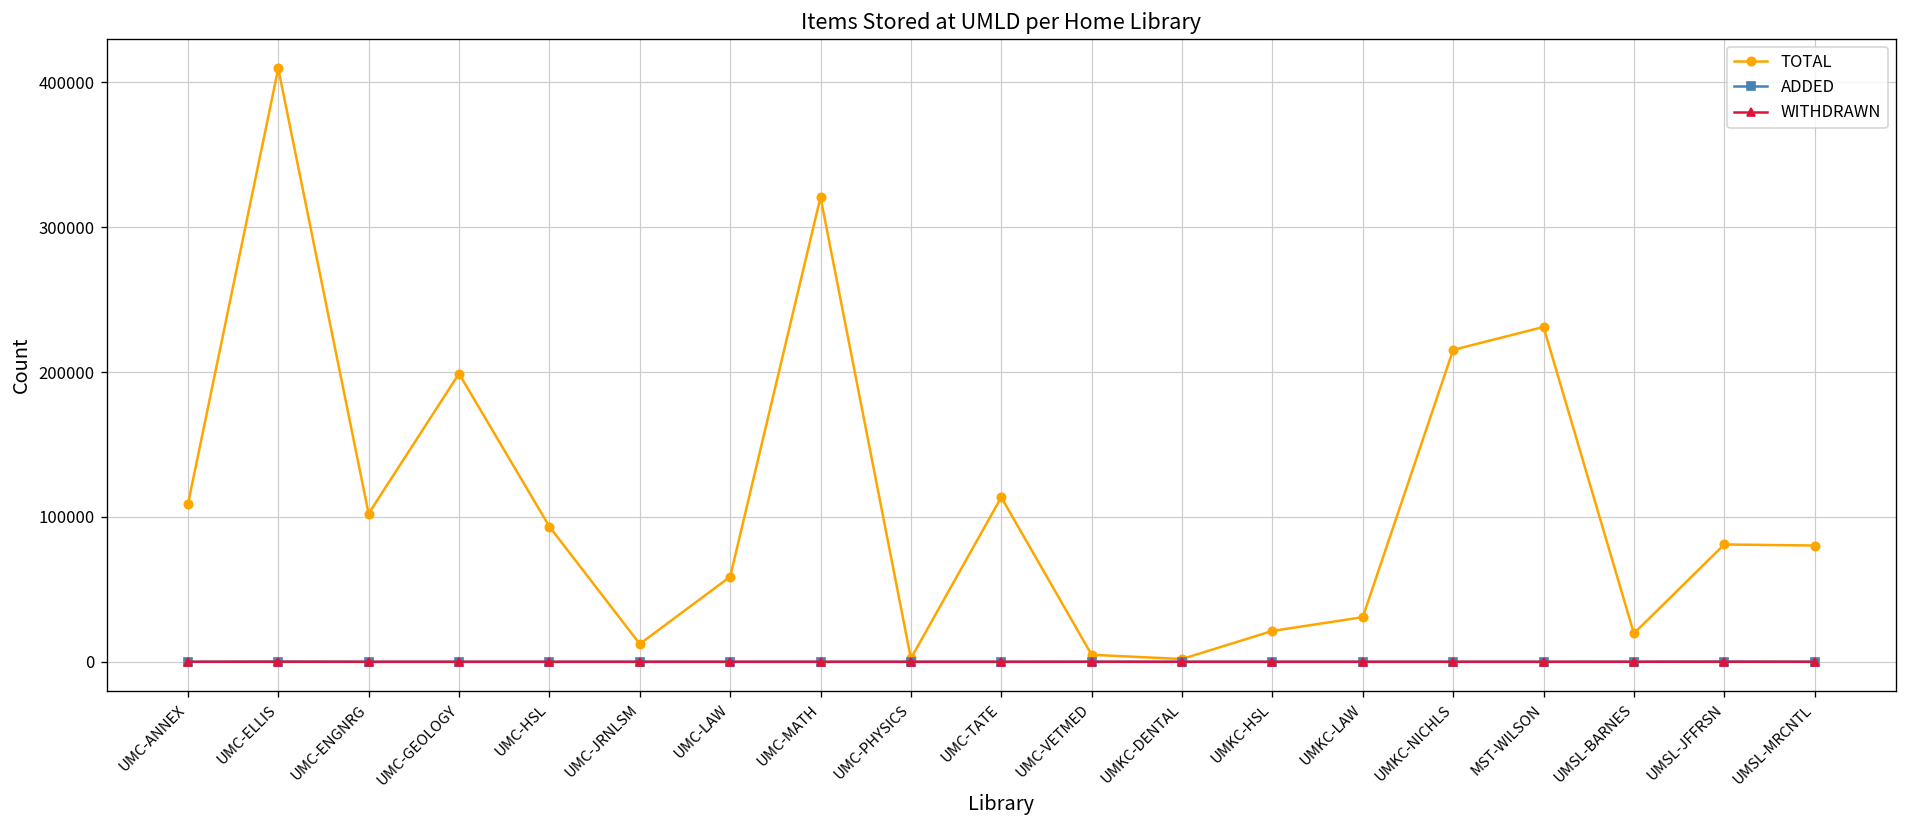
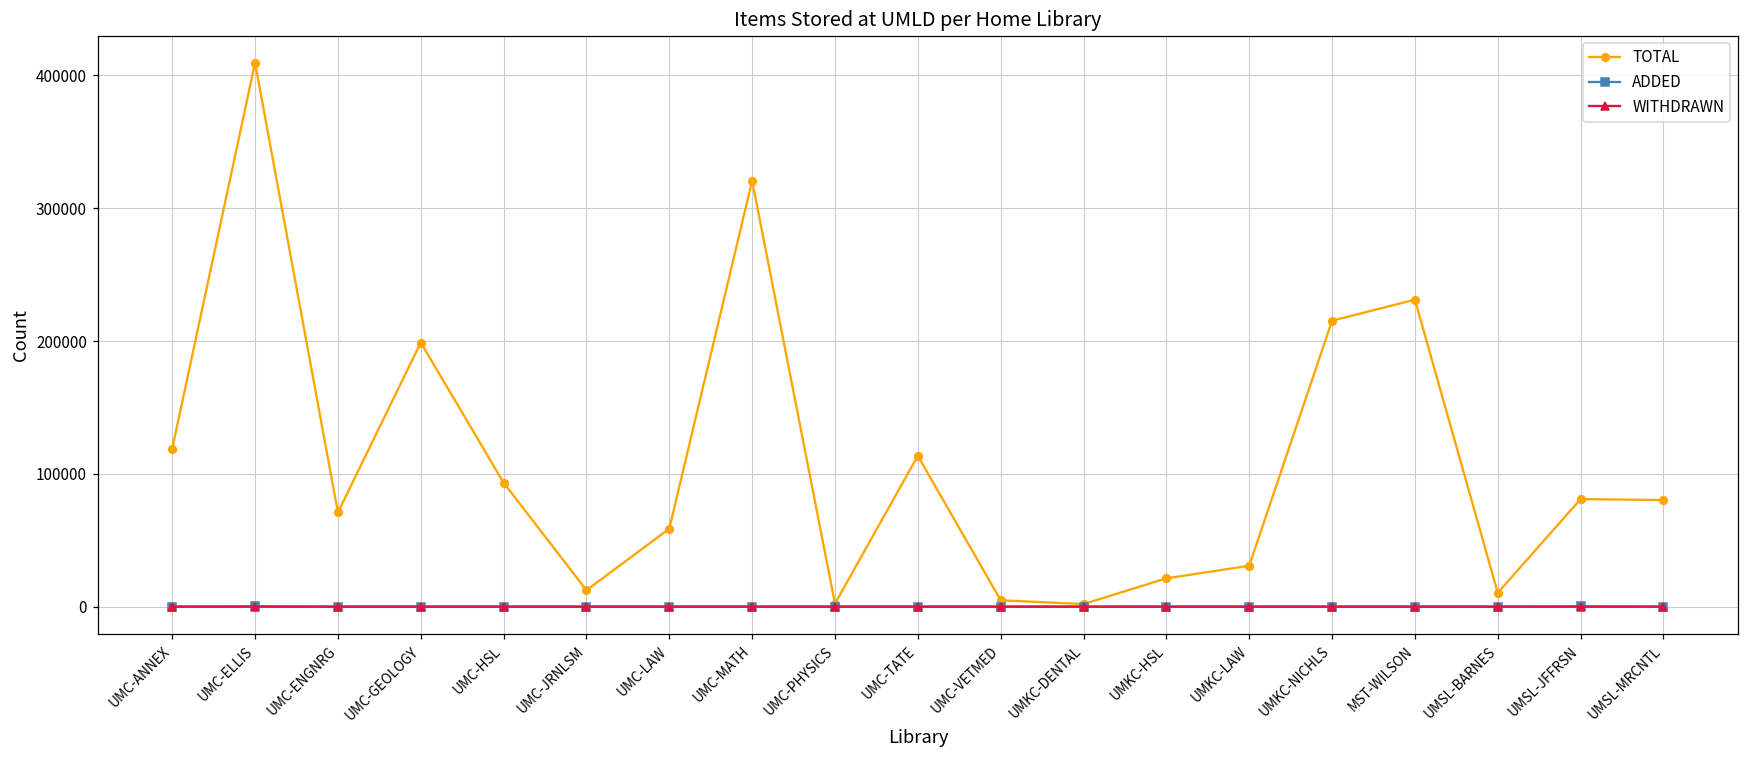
  {
    "TOTAL": {
-     "UMC-ANNEX": 109000,
+     "UMC-ANNEX": 119000,
      "UMC-ELLIS": 410000,
-     "UMC-ENGNRG": 102000,
+     "UMC-ENGNRG": 71000,
      "UMC-GEOLOGY": 199000,
      "UMC-HSL": 93000,
      "UMC-JRNLSM": 12000,
      "UMC-LAW": 59000,
      "UMC-MATH": 321000,
      "UMC-PHYSICS": 2000,
      "UMC-TATE": 114000,
      "UMC-VETMED": 5000,
      "UMKC-HSL": 21000,
      "UMKC-LAW": 31000,
      "UMKC-NICHLS": 215000,
      "MST-WILSON": 231000,
-     "UMSL-BARNES": 20000,
+     "UMSL-BARNES": 10000,
      "UMSL-JFFRSN": 81000,
      "UMSL-MRCNTL": 80000
    }
  }
